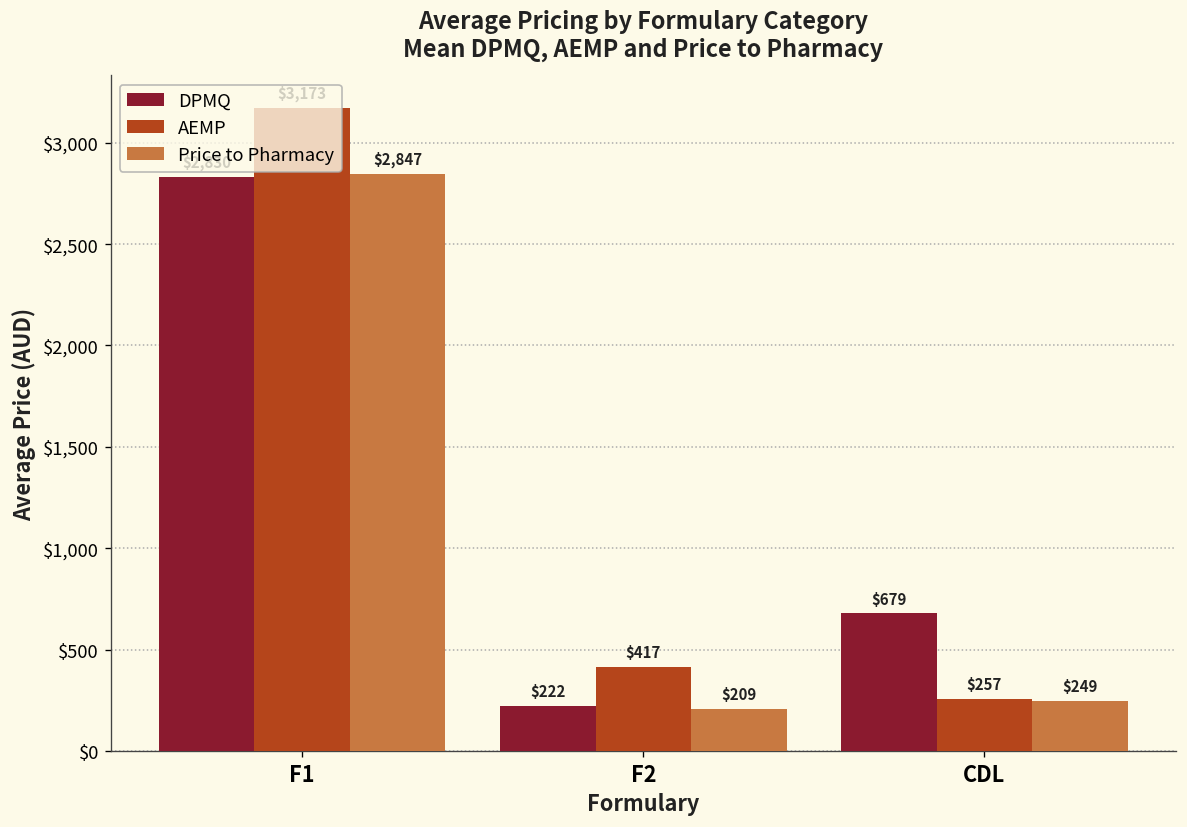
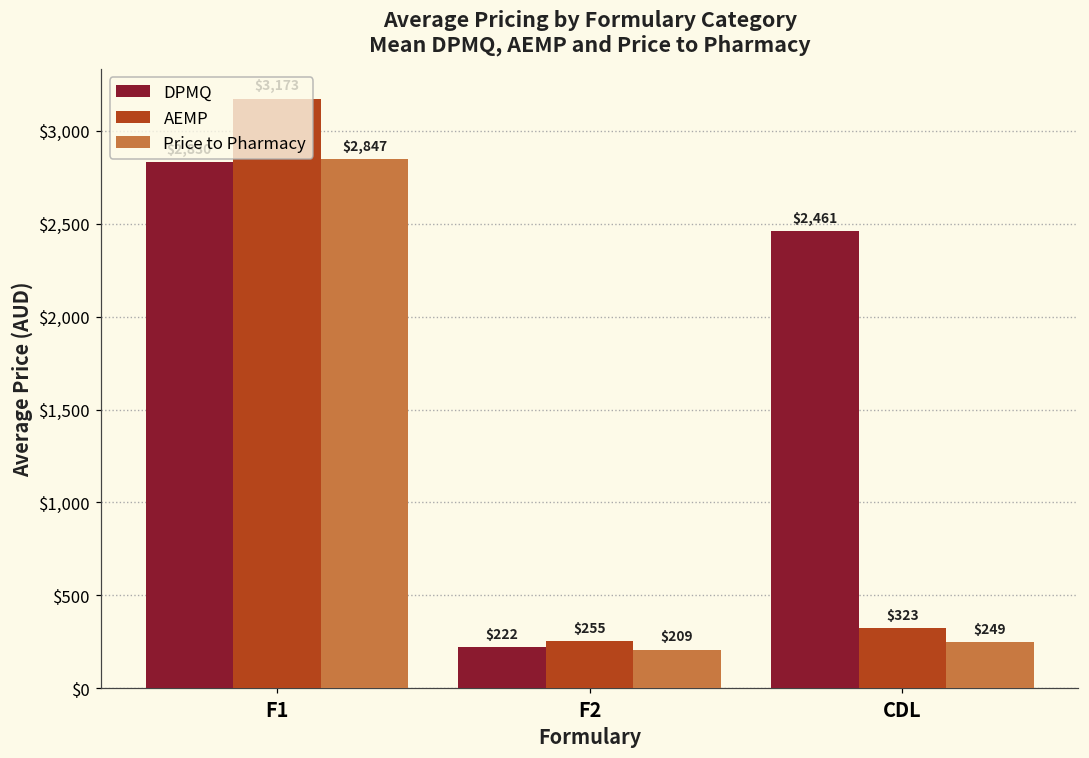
  {
    "DPMQ": {
      "F2": "$222",
-     "CDL": "$679"
+     "CDL": "$2,461"
    },
    "AEMP": {
-     "F2": "$417",
-     "CDL": "$257"
+     "F2": "$255",
+     "CDL": "$323"
    },
    "Price to Pharmacy": {
      "F1": "$2,847",
      "F2": "$209",
      "CDL": "$249"
    }
  }
